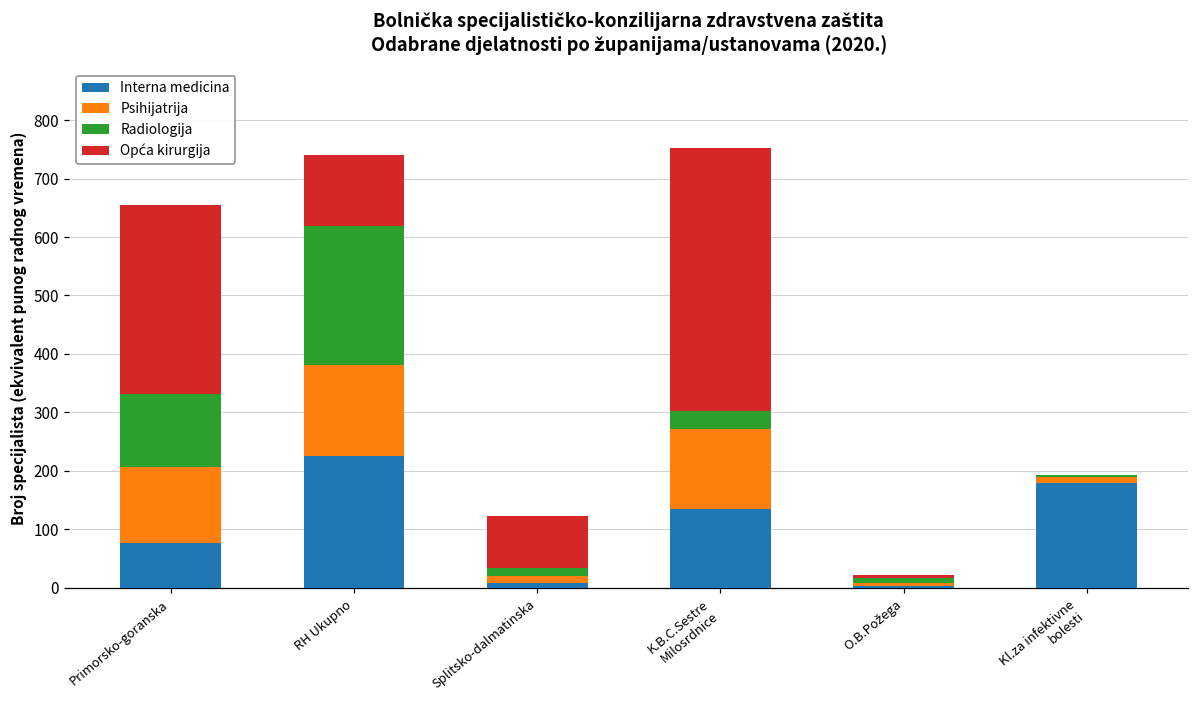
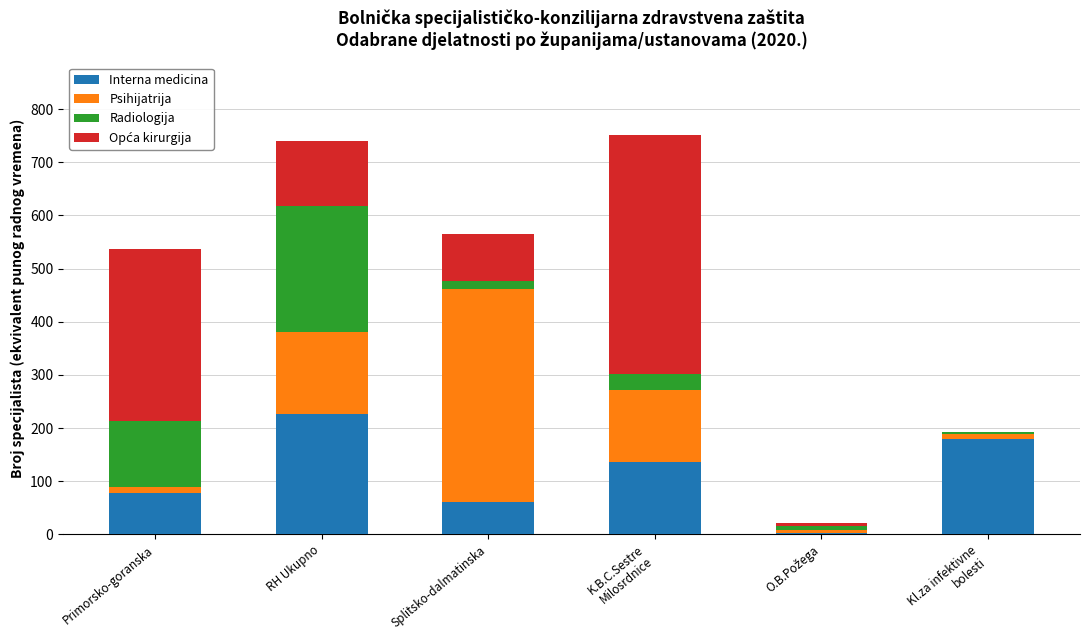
  {
    "Interna medicina": {
      "Primorsko-goranska": 80,
      "RH Ukupno": 230,
-     "Splitsko-dalmatinska": 10,
+     "Splitsko-dalmatinska": 60,
      "K.B.C.Sestre Milosrdnice": 140,
      "Kl.za infektivne bolesti": 180
    },
    "Psihijatrija": {
-     "Primorsko-goranska": 130,
+     "Primorsko-goranska": 10,
      "RH Ukupno": 160,
-     "Splitsko-dalmatinska": 10,
+     "Splitsko-dalmatinska": 400,
      "K.B.C.Sestre Milosrdnice": 140,
      "Kl.za infektivne bolesti": 10
    },
    "Radiologija": {
      "Primorsko-goranska": 120,
      "RH Ukupno": 240,
      "Splitsko-dalmatinska": 10,
      "K.B.C.Sestre Milosrdnice": 30,
      "O.B.Požega": 10
    },
    "Opća kirurgija": {
      "Primorsko-goranska": 320,
      "RH Ukupno": 120,
      "Splitsko-dalmatinska": 90,
      "K.B.C.Sestre Milosrdnice": 450,
      "O.B.Požega": 10,
      "Kl.za infektivne bolesti": 0
    }
  }
